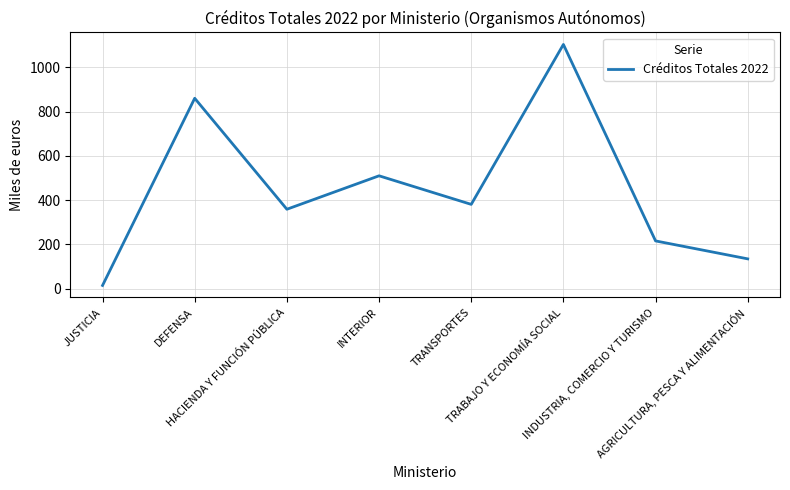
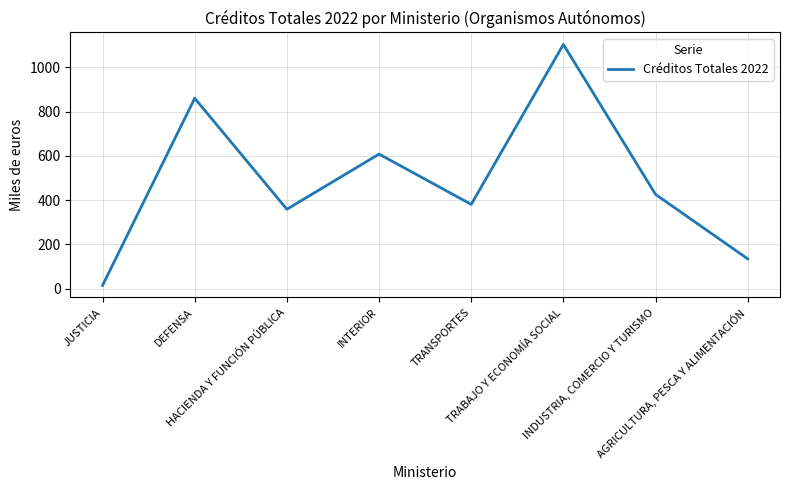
  {
    "JUSTICIA": 20,
    "DEFENSA": 860,
    "HACIENDA Y FUNCIÓN PÚBLICA": 360,
-   "INTERIOR": 510,
+   "INTERIOR": 610,
    "TRANSPORTES": 380,
    "TRABAJO Y ECONOMÍA SOCIAL": 1100,
-   "INDUSTRIA, COMERCIO Y TURISMO": 220,
+   "INDUSTRIA, COMERCIO Y TURISMO": 430,
    "AGRICULTURA, PESCA Y ALIMENTACIÓN": 140
  }
